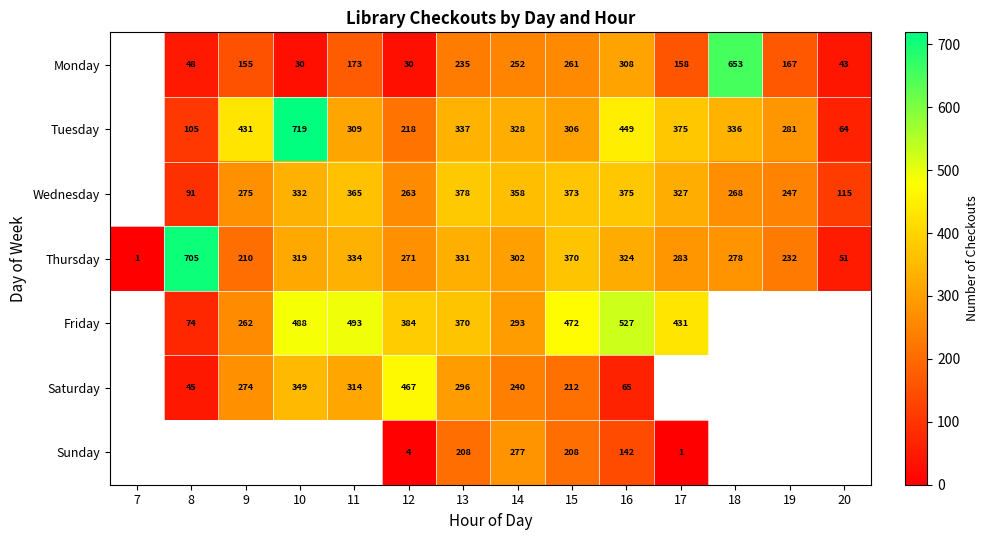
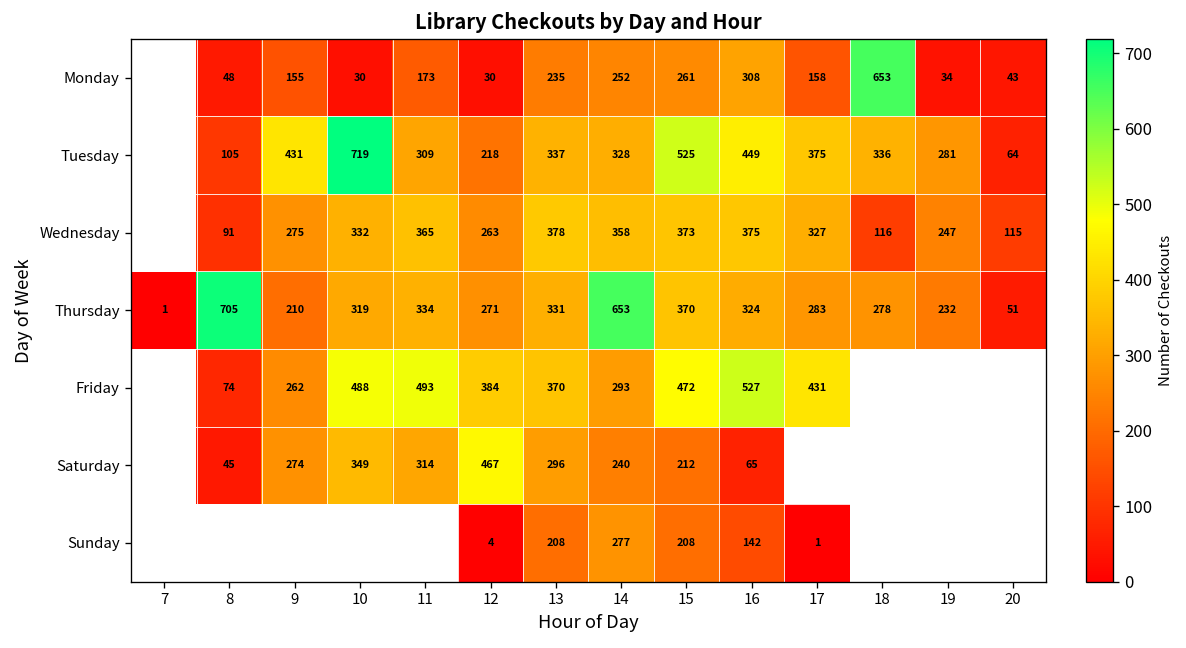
  {
    "Monday": {
      "8": 48,
      "9": 155,
      "10": 30,
      "11": 173,
      "12": 30,
      "13": 235,
      "14": 252,
      "15": 261,
      "16": 308,
      "17": 158,
      "18": 653,
-     "19": 167,
+     "19": 34,
      "20": 43
    },
    "Tuesday": {
      "8": 105,
      "9": 431,
      "10": 719,
      "11": 309,
      "12": 218,
      "13": 337,
      "14": 328,
-     "15": 306,
+     "15": 525,
      "16": 449,
      "17": 375,
      "18": 336,
      "19": 281,
      "20": 64
    },
    "Wednesday": {
      "8": 91,
      "9": 275,
      "10": 332,
      "11": 365,
      "12": 263,
      "13": 378,
      "14": 358,
      "15": 373,
      "16": 375,
      "17": 327,
-     "18": 268,
+     "18": 116,
      "19": 247,
      "20": 115
    },
    "Thursday": {
      "7": 1,
      "8": 705,
      "9": 210,
      "10": 319,
      "11": 334,
      "12": 271,
      "13": 331,
-     "14": 302,
+     "14": 653,
      "15": 370,
      "16": 324,
      "17": 283,
      "18": 278,
      "19": 232,
      "20": 51
    },
    "Friday": {
      "8": 74,
      "9": 262,
      "10": 488,
      "11": 493,
      "12": 384,
      "13": 370,
      "14": 293,
      "15": 472,
      "16": 527,
      "17": 431
    },
    "Saturday": {
      "8": 45,
      "9": 274,
      "10": 349,
      "11": 314,
      "12": 467,
      "13": 296,
      "14": 240,
      "15": 212,
      "16": 65
    },
    "Sunday": {
      "12": 4,
      "13": 208,
      "14": 277,
      "15": 208,
      "16": 142,
      "17": 1
    }
  }
